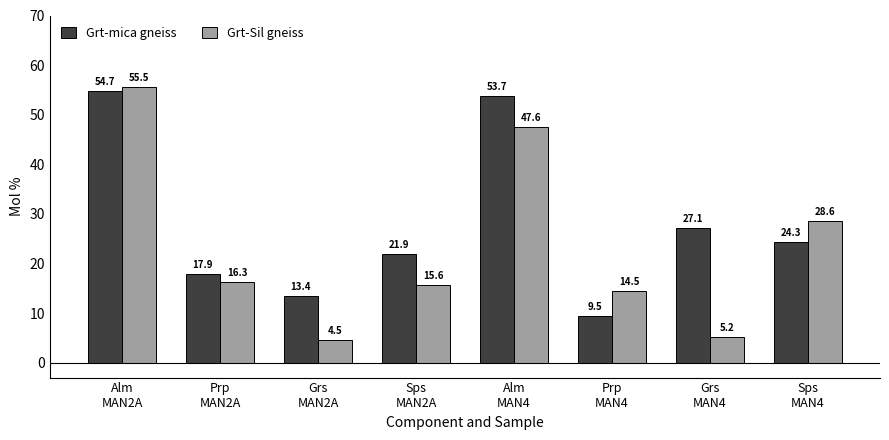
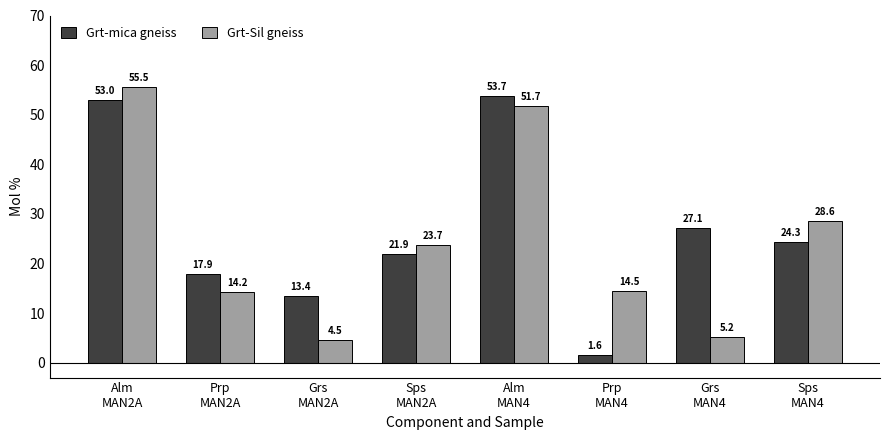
  {
    "Grt-mica gneiss": {
-     "Alm MAN2A": 54.7,
+     "Alm MAN2A": 53.0,
      "Prp MAN2A": 17.9,
      "Grs MAN2A": 13.4,
      "Sps MAN2A": 21.9,
      "Alm MAN4": 53.7,
-     "Prp MAN4": 9.5,
+     "Prp MAN4": 1.6,
      "Grs MAN4": 27.1,
      "Sps MAN4": 24.3
    },
    "Grt-Sil gneiss": {
      "Alm MAN2A": 55.5,
-     "Prp MAN2A": 16.3,
+     "Prp MAN2A": 14.2,
      "Grs MAN2A": 4.5,
-     "Sps MAN2A": 15.6,
-     "Alm MAN4": 47.6,
+     "Sps MAN2A": 23.7,
+     "Alm MAN4": 51.7,
      "Prp MAN4": 14.5,
      "Grs MAN4": 5.2,
      "Sps MAN4": 28.6
    }
  }
